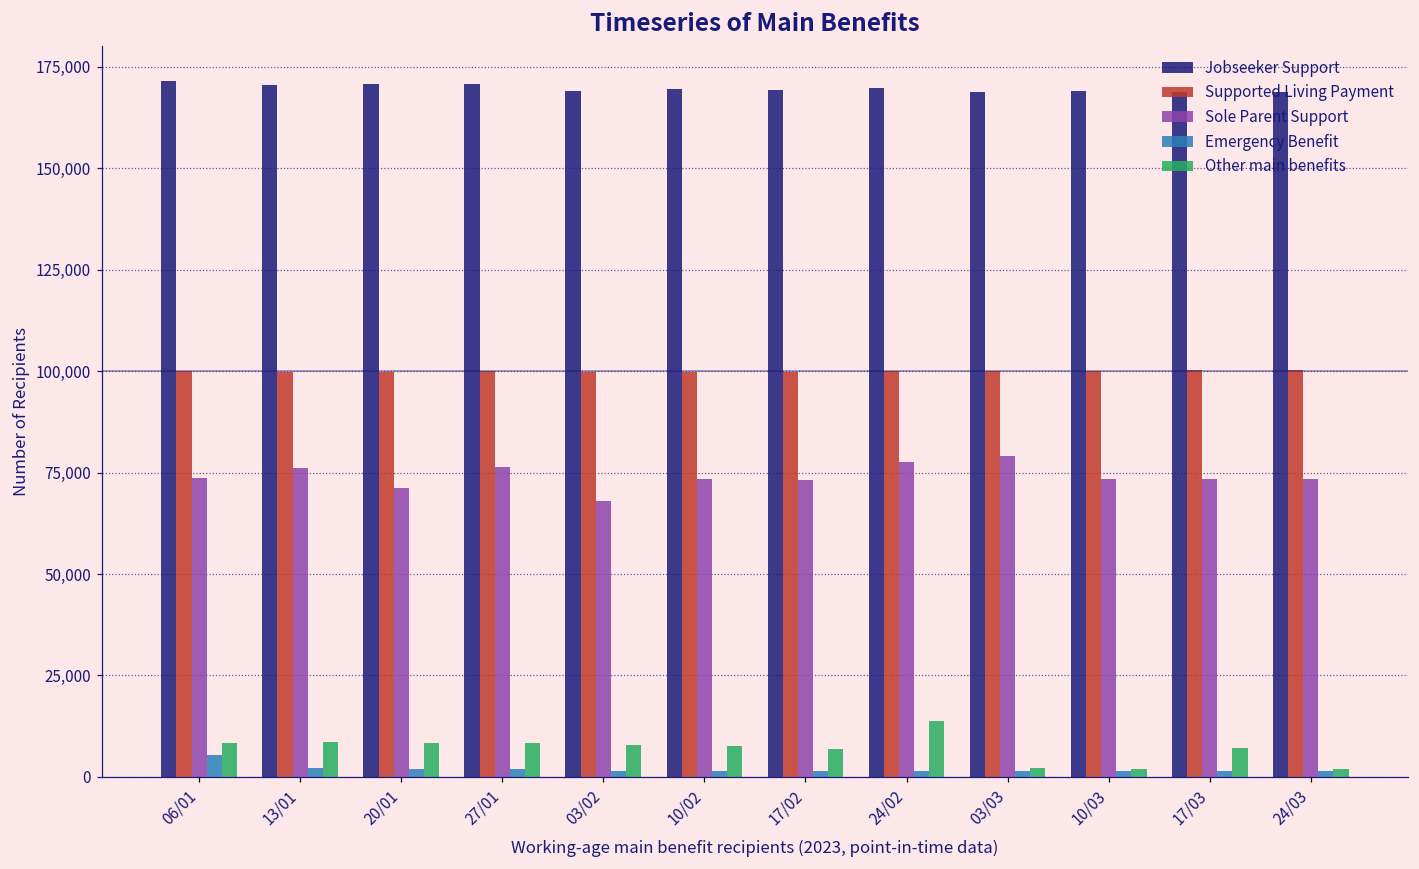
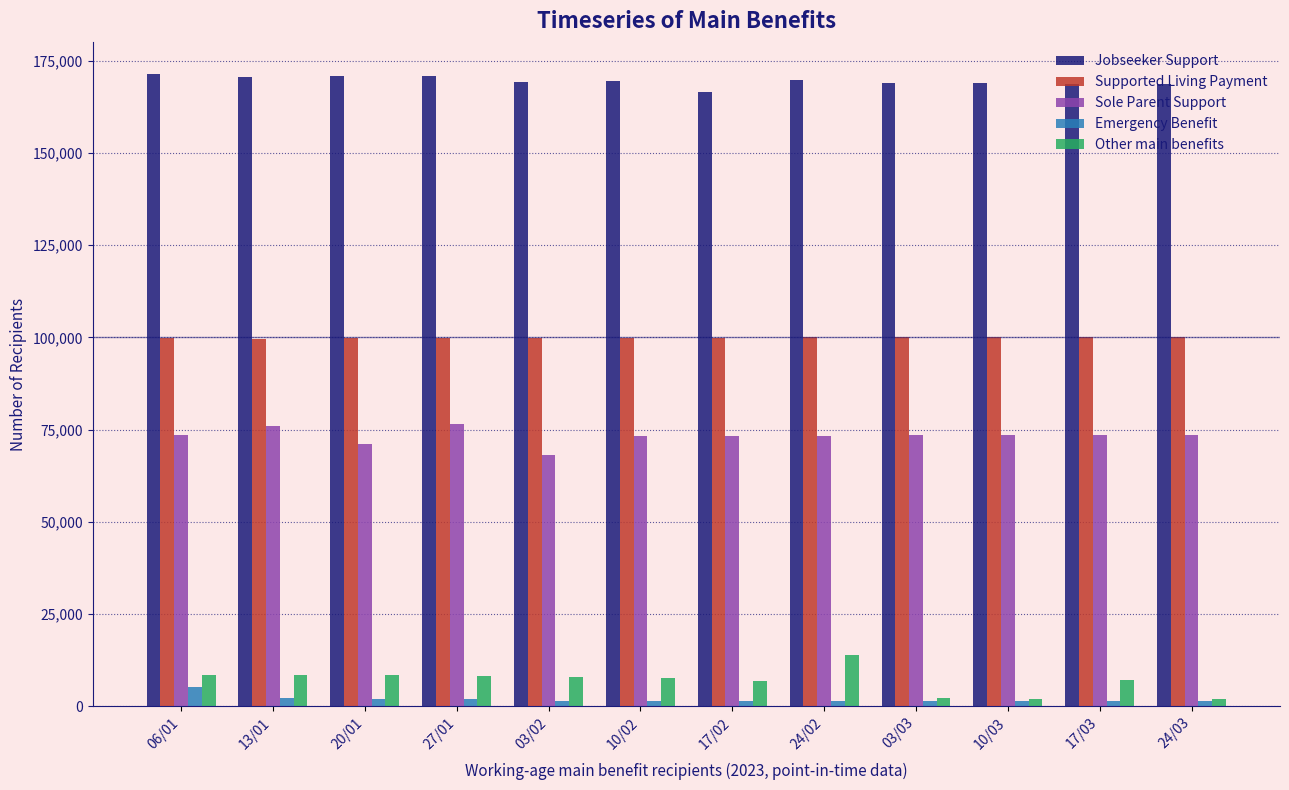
  {
    "Jobseeker Support": {
      "06/01": "172,000",
      "13/01": "171,000",
      "20/01": "171,000",
      "27/01": "171,000",
      "03/02": "169,000",
      "10/02": "169,000",
-     "17/02": "169,000",
+     "17/02": "166,000",
      "24/02": "170,000",
      "03/03": "169,000",
      "10/03": "169,000",
      "17/03": "169,000",
      "24/03": "169,000"
    },
    "Supported Living Payment": {
      "06/01": "100,000",
      "13/01": "100,000",
      "20/01": "100,000",
      "27/01": "100,000",
      "03/02": "100,000",
      "10/02": "100,000",
      "17/02": "100,000",
      "24/02": "100,000",
      "03/03": "100,000",
      "10/03": "100,000",
      "17/03": "100,000",
      "24/03": "100,000"
    },
    "Sole Parent Support": {
      "06/01": "74,000",
      "13/01": "76,000",
      "20/01": "71,000",
      "27/01": "76,000",
      "03/02": "68,000",
      "10/02": "73,000",
      "17/02": "73,000",
-     "24/02": "77,000",
-     "03/03": "79,000",
+     "24/02": "73,000",
+     "03/03": "73,000",
      "10/03": "74,000",
      "17/03": "74,000",
      "24/03": "74,000"
    },
    "Emergency Benefit": {
      "06/01": "5,000",
      "13/01": "2,000",
      "20/01": "2,000",
      "27/01": "2,000",
      "03/02": "2,000",
      "10/02": "1,000",
      "17/02": "1,000",
      "24/02": "1,000",
      "03/03": "1,000",
      "10/03": "1,000",
      "17/03": "1,000",
      "24/03": "1,000"
    },
    "Other main benefits": {
      "06/01": "8,000",
      "13/01": "8,000",
      "20/01": "8,000",
      "27/01": "8,000",
      "03/02": "8,000",
      "10/02": "8,000",
      "17/02": "7,000",
      "24/02": "14,000",
      "03/03": "2,000",
      "10/03": "2,000",
      "17/03": "7,000",
      "24/03": "2,000"
    }
  }
